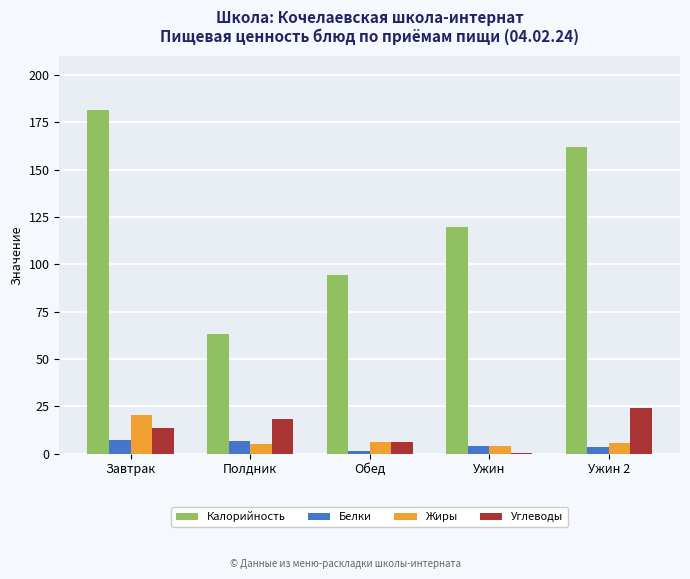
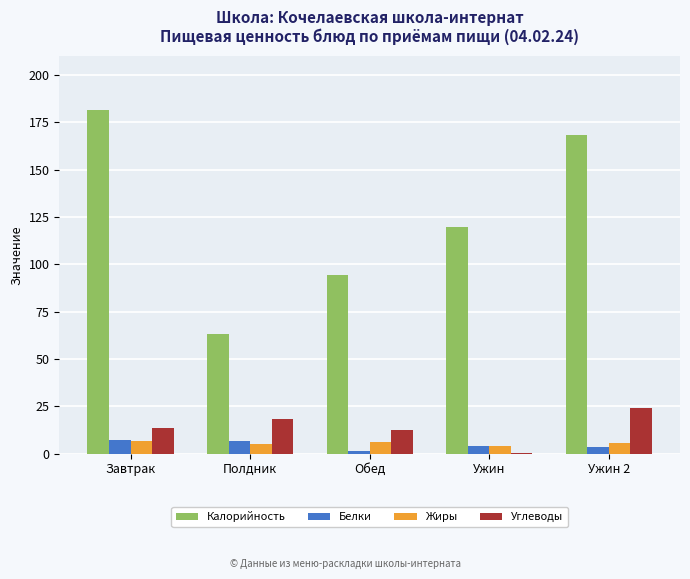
  {
    "Калорийность": {
      "Завтрак": 182,
      "Полдник": 63,
      "Обед": 95,
      "Ужин": 120,
-     "Ужин 2": 162
+     "Ужин 2": 168
    },
    "Белки": {
      "Завтрак": 7,
      "Полдник": 7,
      "Обед": 2,
      "Ужин": 4,
      "Ужин 2": 4
    },
    "Жиры": {
-     "Завтрак": 20,
+     "Завтрак": 7,
      "Полдник": 5,
      "Обед": 6,
      "Ужин": 4,
      "Ужин 2": 6
    },
    "Углеводы": {
      "Завтрак": 14,
      "Полдник": 18,
-     "Обед": 6,
+     "Обед": 13,
      "Ужин 2": 24
    }
  }
